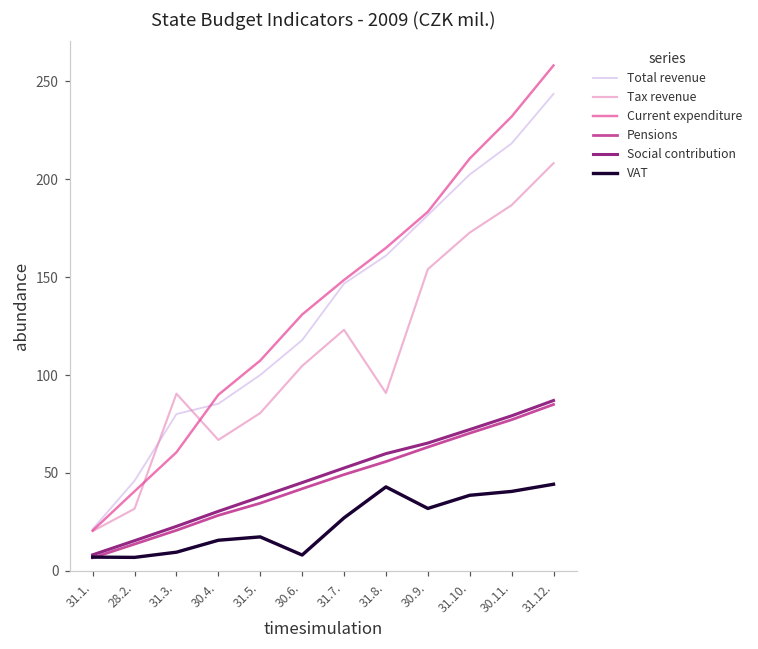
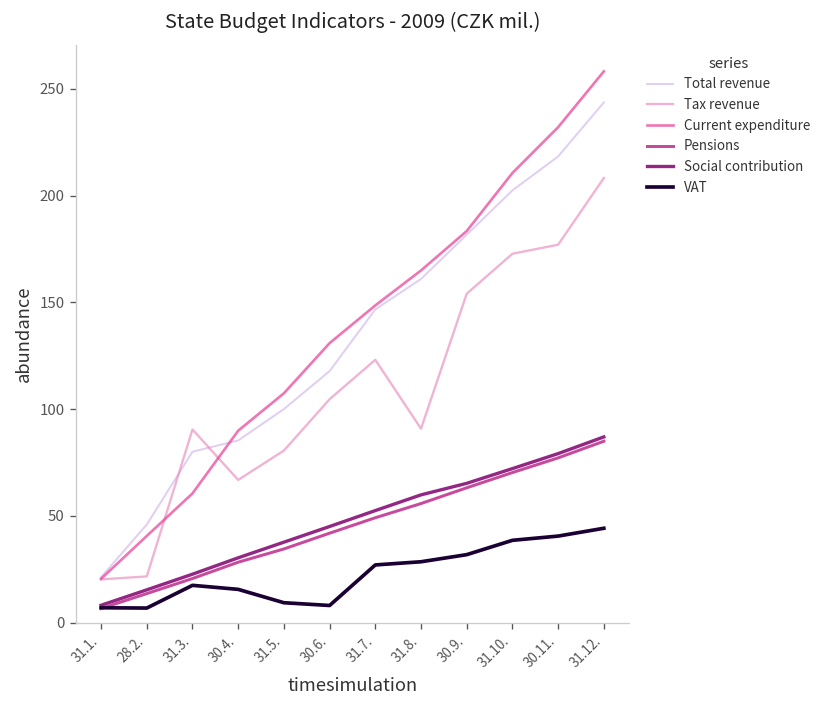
  {
    "Total revenue": {
      "28.2.": 46,
      "31.3.": 80,
      "30.4.": 85,
      "31.5.": 100,
      "30.6.": 118,
      "31.7.": 147,
      "31.8.": 161,
      "30.9.": 182,
      "31.10.": 202,
      "30.11.": 218,
      "31.12.": 244
    },
    "Tax revenue": {
-     "28.2.": 32,
+     "28.2.": 22,
      "31.3.": 90,
      "30.4.": 67,
      "31.5.": 81,
      "30.6.": 105,
      "31.7.": 123,
      "31.8.": 91,
      "30.9.": 154,
      "31.10.": 173,
-     "30.11.": 187,
+     "30.11.": 177,
      "31.12.": 208
    },
    "VAT": {
      "28.2.": 7,
-     "31.3.": 9,
+     "31.3.": 17,
      "30.4.": 16,
-     "31.5.": 17,
+     "31.5.": 9,
      "30.6.": 8,
      "31.7.": 27,
-     "31.8.": 43,
+     "31.8.": 28,
      "30.9.": 32,
      "31.10.": 39,
      "30.11.": 41,
      "31.12.": 44
    }
  }
